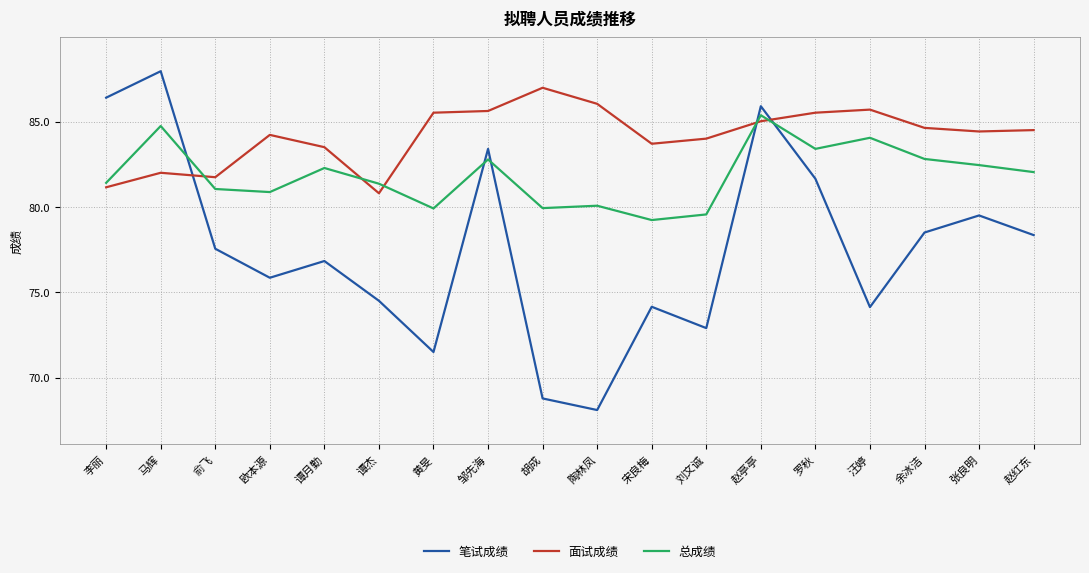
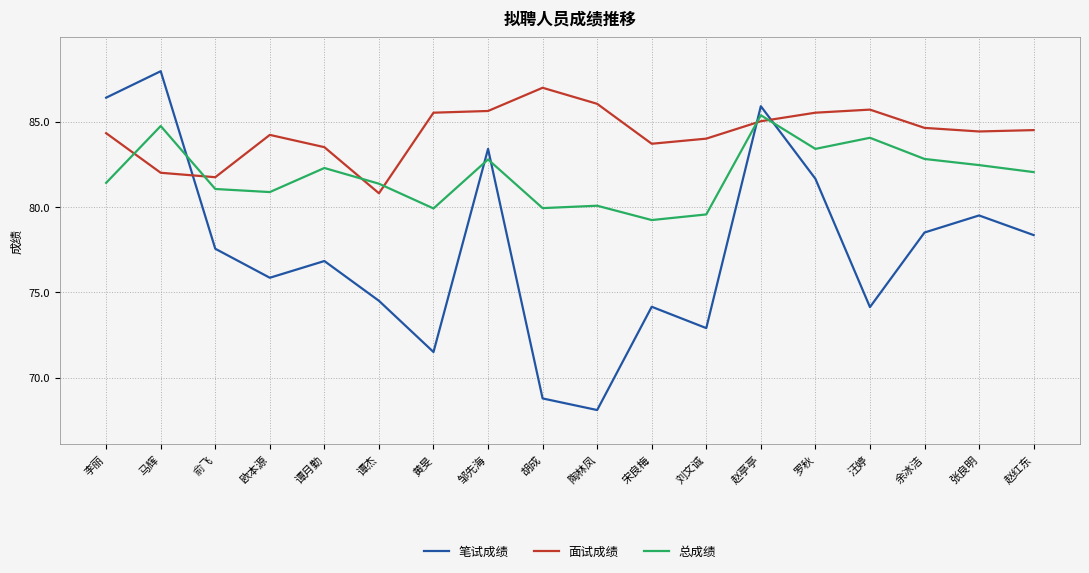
  {
    "笔试成绩": {
      "李丽": 86.4,
      "马辉": 88.0,
      "俞飞": 77.6,
      "欧本源": 75.9,
      "谭月勤": 76.8,
      "谭杰": 74.5,
      "黄旻": 71.5,
      "邹先海": 83.4,
      "胡成": 68.8,
      "陶林凤": 68.1,
      "宋良梅": 74.2,
      "刘文诚": 72.9,
      "赵亭亭": 85.9,
      "罗秋": 81.7,
      "汪婷": 74.1,
      "余冰洁": 78.5,
      "张良明": 79.5,
      "赵红东": 78.4
    },
    "面试成绩": {
-     "李丽": 81.2,
+     "李丽": 84.3,
      "马辉": 82.0,
      "俞飞": 81.7,
      "欧本源": 84.2,
      "谭月勤": 83.5,
      "谭杰": 80.8,
      "黄旻": 85.5,
      "邹先海": 85.6,
      "胡成": 87.0,
      "陶林凤": 86.0,
      "宋良梅": 83.7,
      "刘文诚": 84.0,
      "赵亭亭": 85.0,
      "罗秋": 85.5,
      "汪婷": 85.7,
      "余冰洁": 84.6,
      "张良明": 84.4,
      "赵红东": 84.5
    },
    "总成绩": {
      "李丽": 81.4,
      "马辉": 84.7,
      "俞飞": 81.1,
      "欧本源": 80.9,
      "谭月勤": 82.3,
      "谭杰": 81.4,
      "黄旻": 79.9,
      "邹先海": 82.8,
      "胡成": 79.9,
      "陶林凤": 80.1,
      "宋良梅": 79.2,
      "刘文诚": 79.6,
      "赵亭亭": 85.4,
      "罗秋": 83.4,
      "汪婷": 84.1,
      "余冰洁": 82.8,
      "张良明": 82.5,
      "赵红东": 82.0
    }
  }
